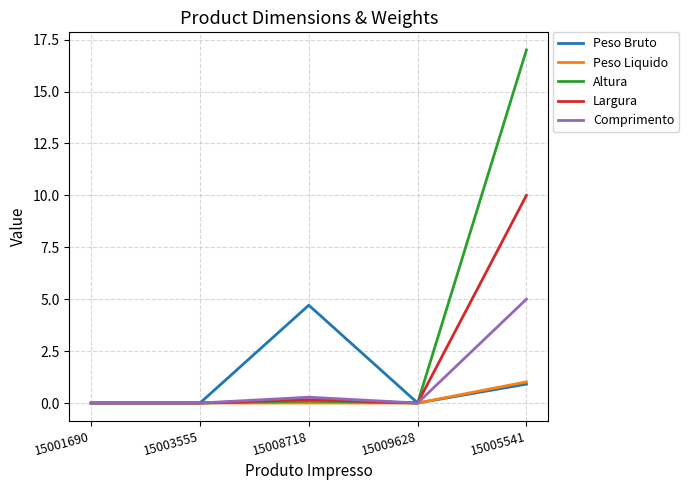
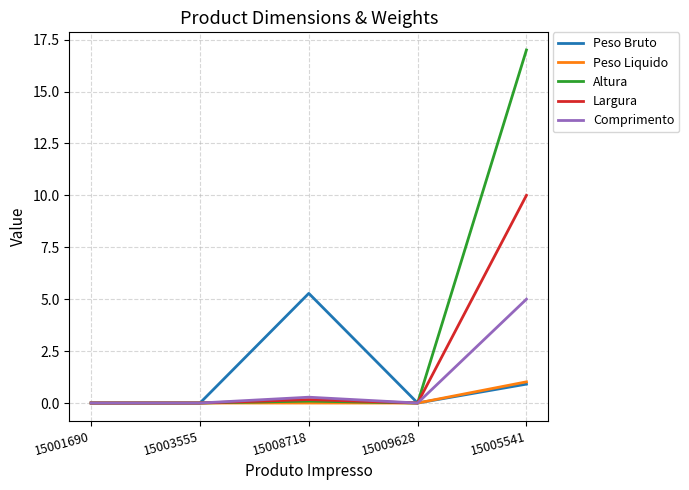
  {
    "Peso Bruto": {
-     "15008718": 4.7
+     "15008718": 5.3
    },
    "Altura": {
      "15005541": 17.0
    },
    "Largura": {
      "15005541": 10.0
    },
    "Comprimento": {
      "15005541": 5.0
    }
  }
